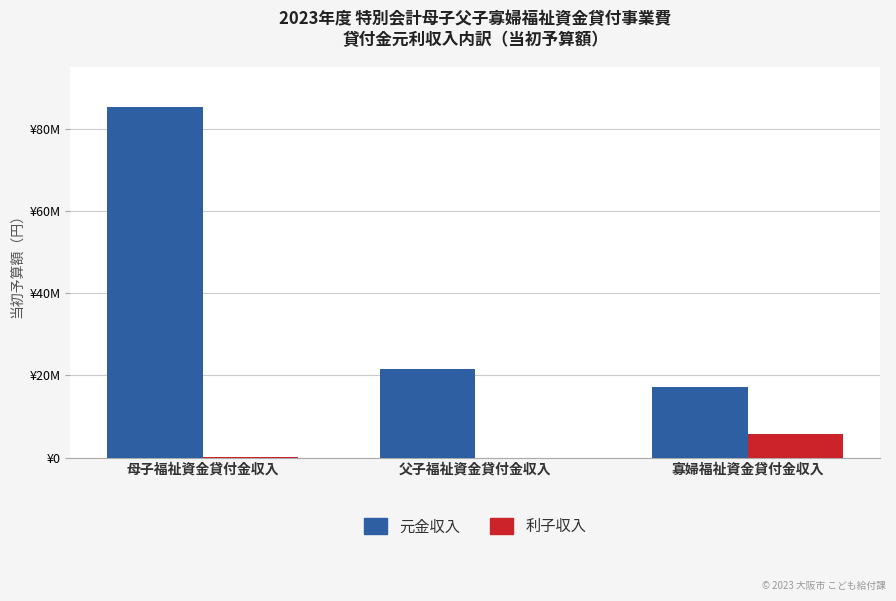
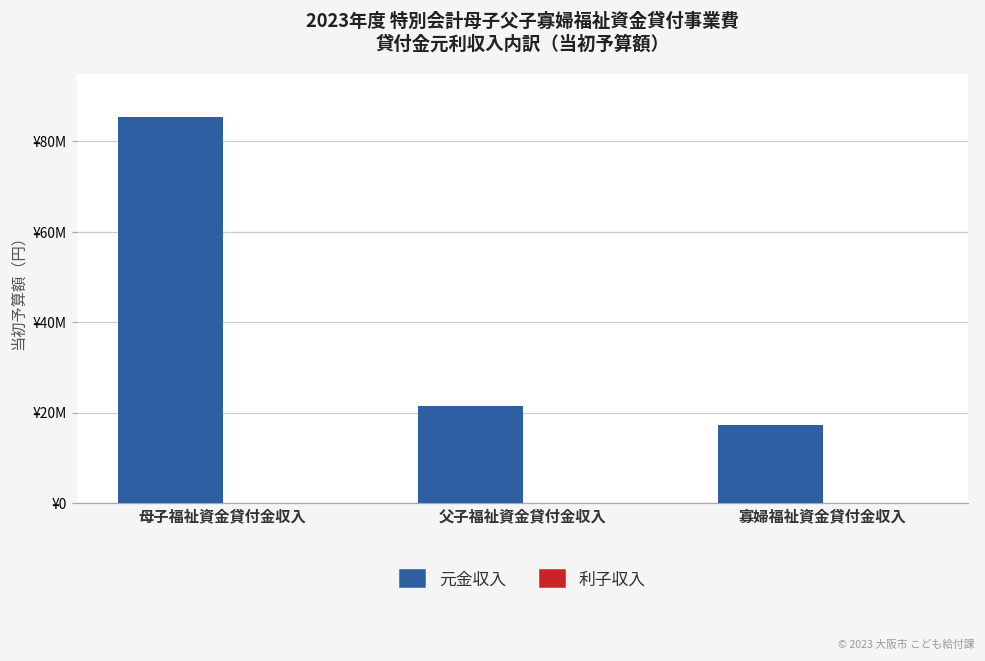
  {
    "元金収入": {
      "母子福祉資金貸付金収入": "¥85000000",
      "父子福祉資金貸付金収入": "¥22000000",
      "寡婦福祉資金貸付金収入": "¥17000000"
    },
    "利子収入": {
-     "寡婦福祉資金貸付金収入": "¥6000000"
+     "寡婦福祉資金貸付金収入": "¥0"
    }
  }
